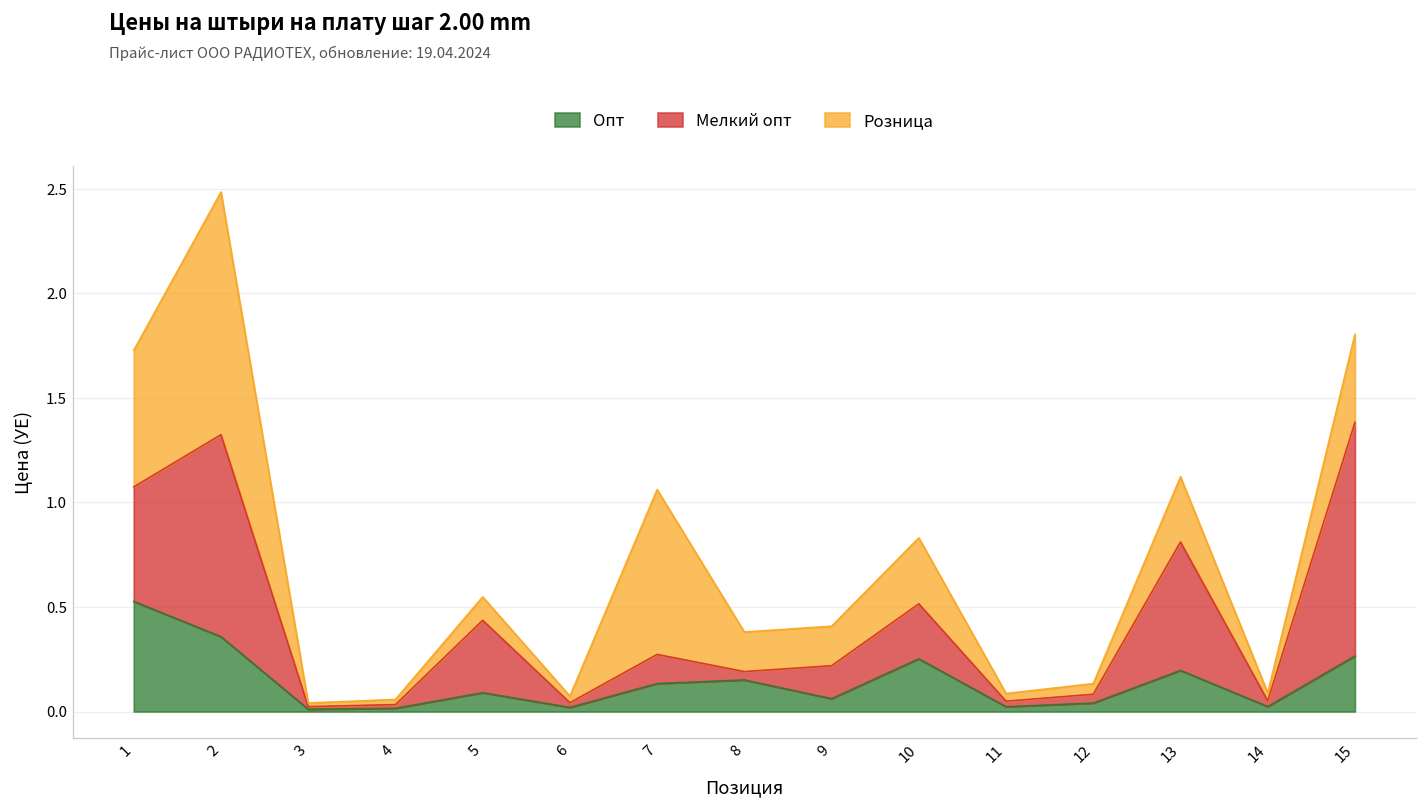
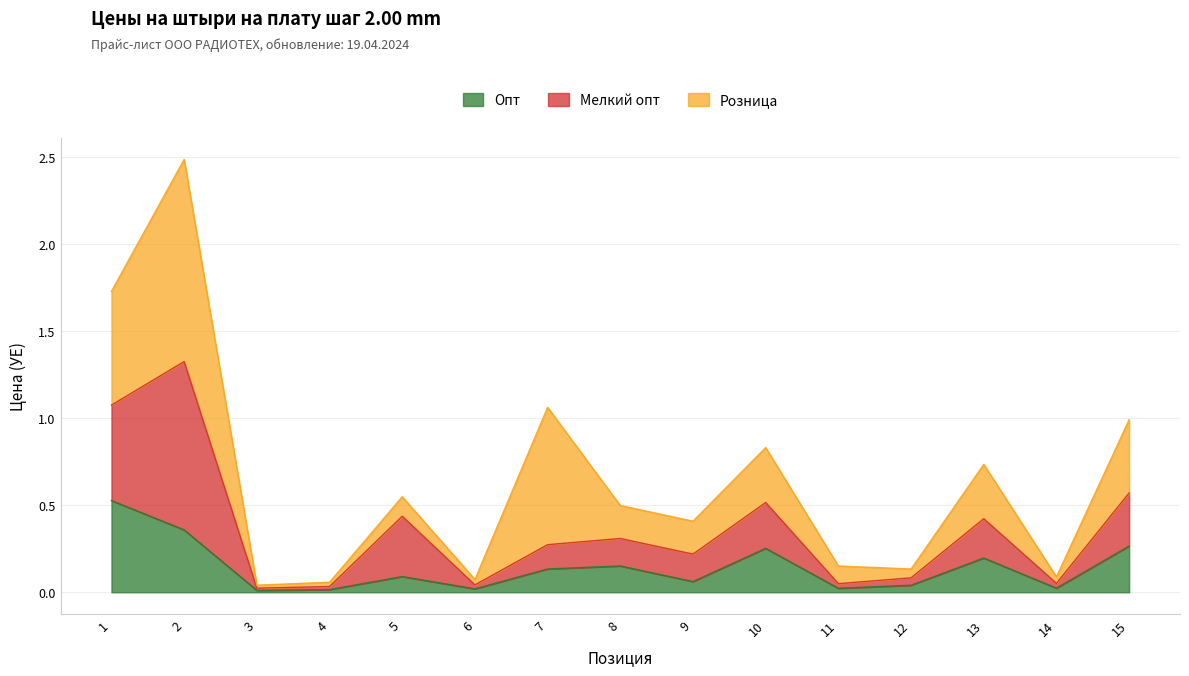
  {
    "Опт": {
      "1": 0.53,
      "2": 0.36,
      "4": 0.02,
      "5": 0.09,
      "6": 0.02,
      "7": 0.13,
      "8": 0.15,
      "9": 0.06,
      "10": 0.25,
      "11": 0.02,
      "12": 0.04,
      "13": 0.20,
      "14": 0.02,
      "15": 0.27
    },
    "Мелкий опт": {
      "1": 0.55,
      "2": 0.97,
      "4": 0.02,
      "5": 0.35,
      "6": 0.02,
      "7": 0.14,
-     "8": 0.04,
+     "8": 0.16,
      "9": 0.16,
      "10": 0.26,
      "11": 0.03,
      "12": 0.04,
-     "13": 0.61,
+     "13": 0.23,
      "14": 0.03,
-     "15": 1.12
+     "15": 0.30
    },
    "Розница": {
      "1": 0.65,
      "2": 1.16,
      "3": 0.02,
      "4": 0.02,
      "5": 0.11,
      "6": 0.03,
      "7": 0.79,
      "8": 0.19,
      "9": 0.19,
      "10": 0.32,
-     "11": 0.04,
+     "11": 0.10,
      "12": 0.05,
      "13": 0.31,
      "14": 0.04,
      "15": 0.42
    }
  }
